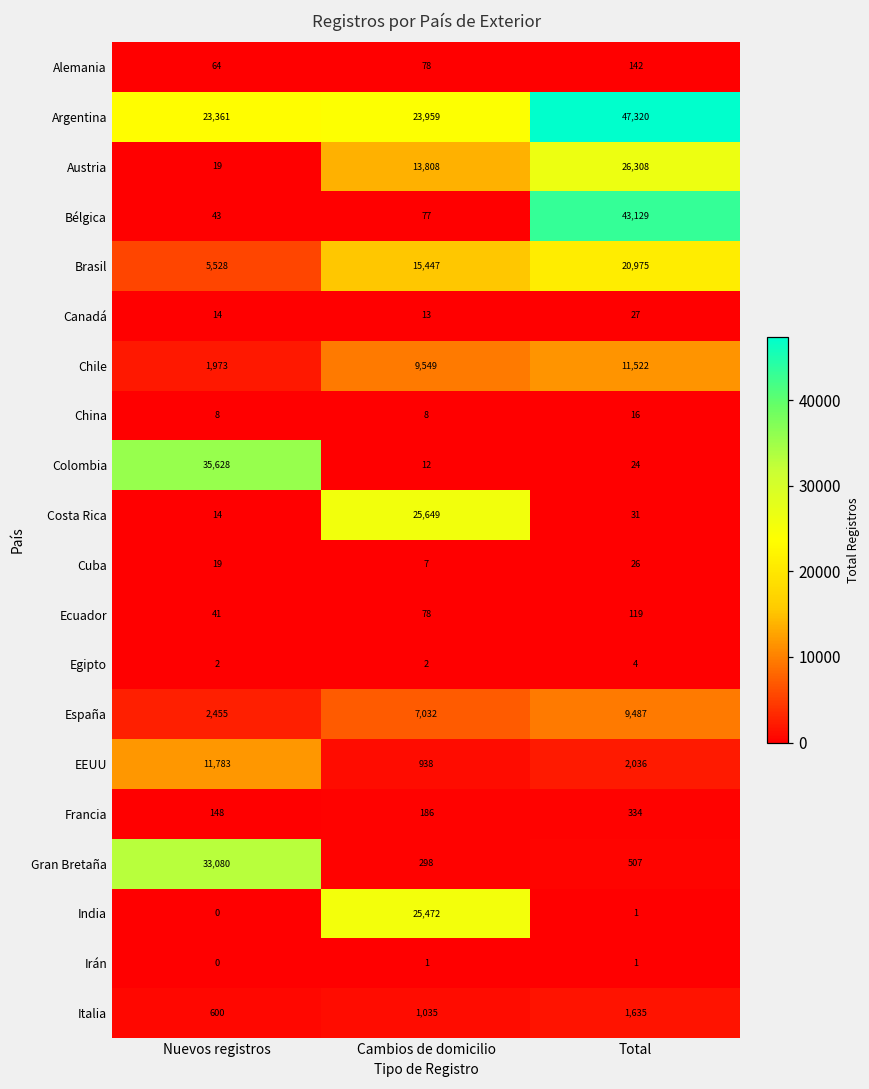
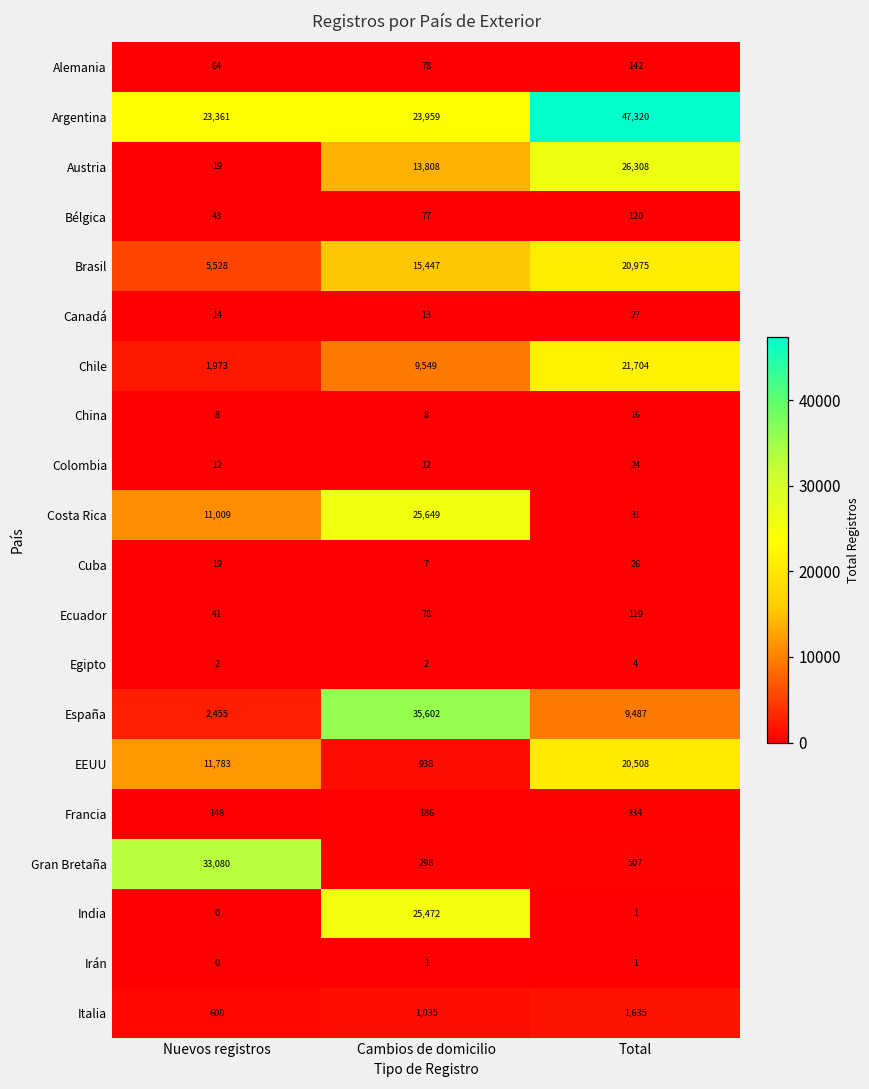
  {
    "Alemania": {
      "Nuevos registros": "64",
      "Cambios de domicilio": "78",
      "Total": "142"
    },
    "Argentina": {
      "Nuevos registros": "23,361",
      "Cambios de domicilio": "23,959",
      "Total": "47,320"
    },
    "Austria": {
      "Nuevos registros": "19",
      "Cambios de domicilio": "13,808",
      "Total": "26,308"
    },
    "Bélgica": {
      "Nuevos registros": "43",
      "Cambios de domicilio": "77",
-     "Total": "43,129"
+     "Total": "120"
    },
    "Brasil": {
      "Nuevos registros": "5,528",
      "Cambios de domicilio": "15,447",
      "Total": "20,975"
    },
    "Canadá": {
      "Nuevos registros": "14",
      "Cambios de domicilio": "13",
      "Total": "27"
    },
    "Chile": {
      "Nuevos registros": "1,973",
      "Cambios de domicilio": "9,549",
-     "Total": "11,522"
+     "Total": "21,704"
    },
    "China": {
      "Nuevos registros": "8",
      "Cambios de domicilio": "8",
      "Total": "16"
    },
    "Colombia": {
-     "Nuevos registros": "35,628",
+     "Nuevos registros": "12",
      "Cambios de domicilio": "12",
      "Total": "24"
    },
    "Costa Rica": {
-     "Nuevos registros": "14",
+     "Nuevos registros": "11,009",
      "Cambios de domicilio": "25,649",
      "Total": "31"
    },
    "Cuba": {
      "Nuevos registros": "19",
      "Cambios de domicilio": "7",
      "Total": "26"
    },
    "Ecuador": {
      "Nuevos registros": "41",
      "Cambios de domicilio": "78",
      "Total": "119"
    },
    "Egipto": {
      "Nuevos registros": "2",
      "Cambios de domicilio": "2",
      "Total": "4"
    },
    "España": {
      "Nuevos registros": "2,455",
-     "Cambios de domicilio": "7,032",
+     "Cambios de domicilio": "35,602",
      "Total": "9,487"
    },
    "EEUU": {
      "Nuevos registros": "11,783",
      "Cambios de domicilio": "938",
-     "Total": "2,036"
+     "Total": "20,508"
    },
    "Francia": {
      "Nuevos registros": "148",
      "Cambios de domicilio": "186",
      "Total": "334"
    },
    "Gran Bretaña": {
      "Nuevos registros": "33,080",
      "Cambios de domicilio": "298",
      "Total": "507"
    },
    "India": {
      "Nuevos registros": "0",
      "Cambios de domicilio": "25,472",
      "Total": "1"
    },
    "Irán": {
      "Nuevos registros": "0",
      "Cambios de domicilio": "1",
      "Total": "1"
    },
    "Italia": {
      "Nuevos registros": "600",
      "Cambios de domicilio": "1,035",
      "Total": "1,635"
    }
  }
